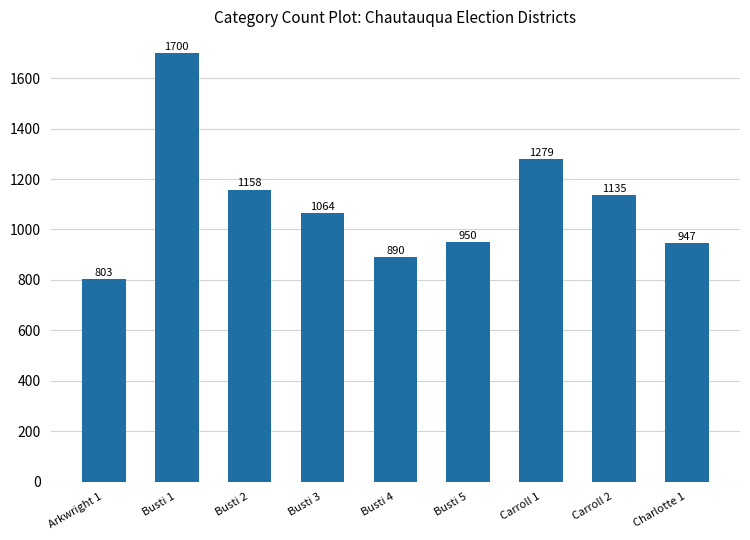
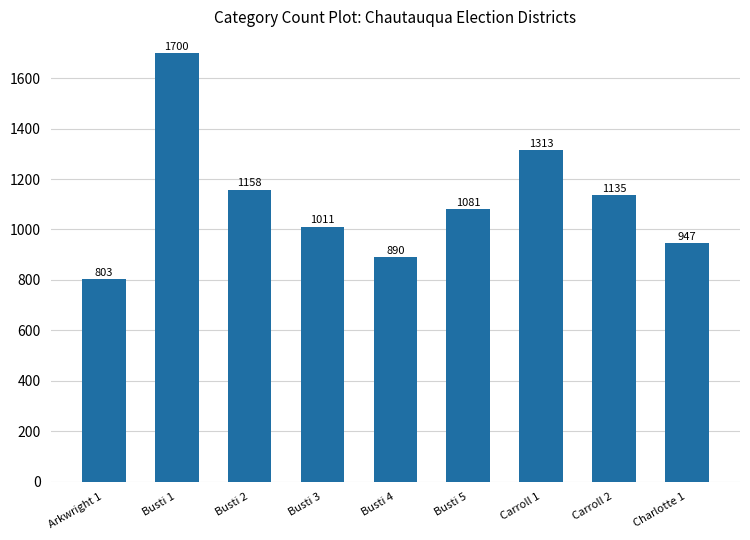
  {
    "Arkwright 1": 803,
    "Busti 1": 1700,
    "Busti 2": 1158,
-   "Busti 3": 1064,
+   "Busti 3": 1011,
    "Busti 4": 890,
-   "Busti 5": 950,
-   "Carroll 1": 1279,
+   "Busti 5": 1081,
+   "Carroll 1": 1313,
    "Carroll 2": 1135,
    "Charlotte 1": 947
  }
